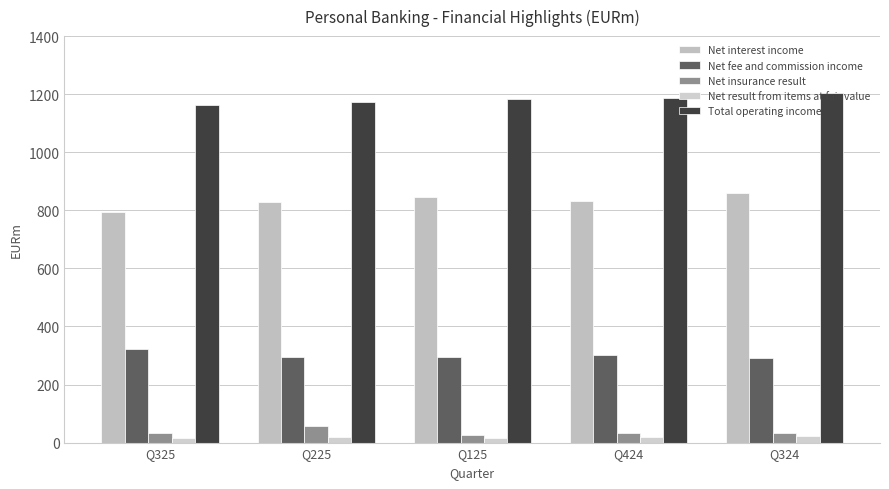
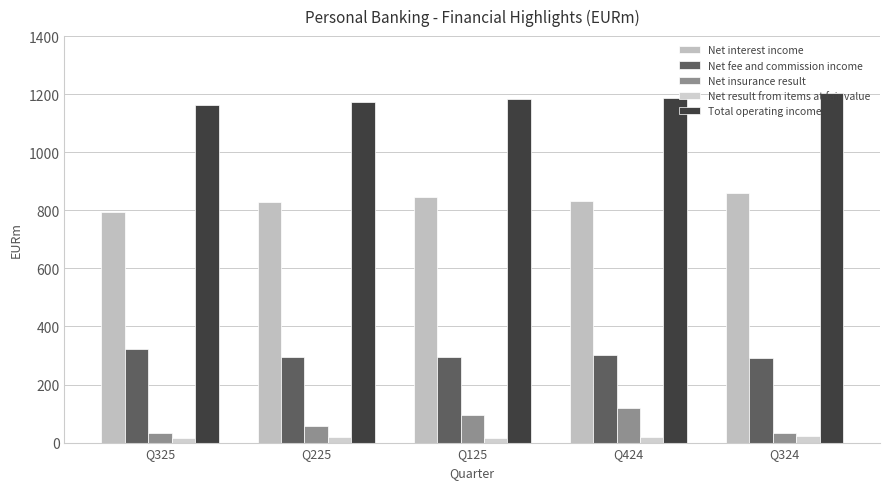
  {
    "Net insurance result": {
      "Q325": 30,
      "Q225": 60,
-     "Q125": 30,
-     "Q424": 30,
+     "Q125": 90,
+     "Q424": 120,
      "Q324": 30
    }
  }
